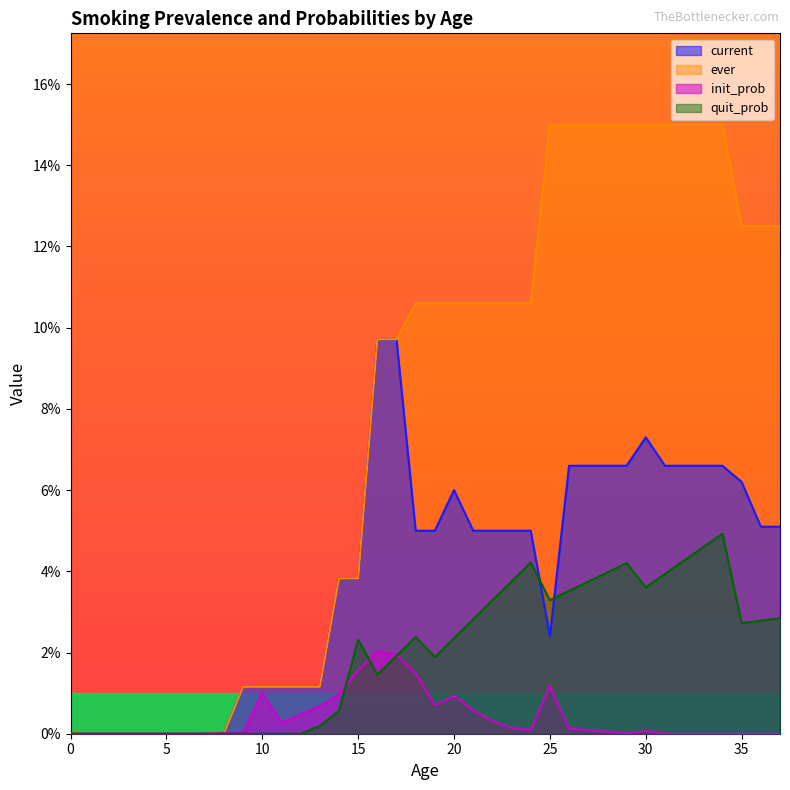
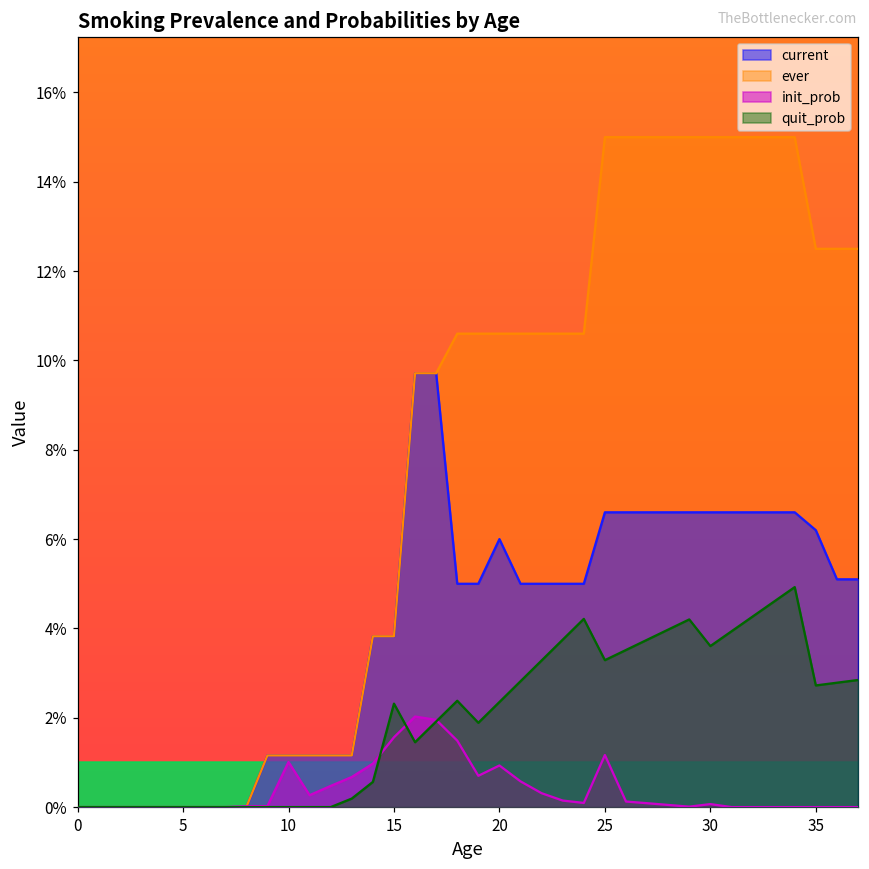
  {
    "current": {
      "20": "6.0%",
-     "25": "2.4%",
-     "30": "7.3%",
+     "25": "6.6%",
+     "30": "6.6%",
      "35": "6.2%"
    },
    "ever": {
      "20": "10.6%",
      "25": "15.0%",
      "30": "15.0%",
      "35": "12.5%"
    },
    "init_prob": {
      "10": "1.0%",
      "15": "1.6%",
      "25": "1.2%"
    },
    "quit_prob": {
      "15": "2.3%",
      "20": "2.4%",
      "25": "3.3%",
      "30": "3.6%",
      "35": "2.7%"
    }
  }
